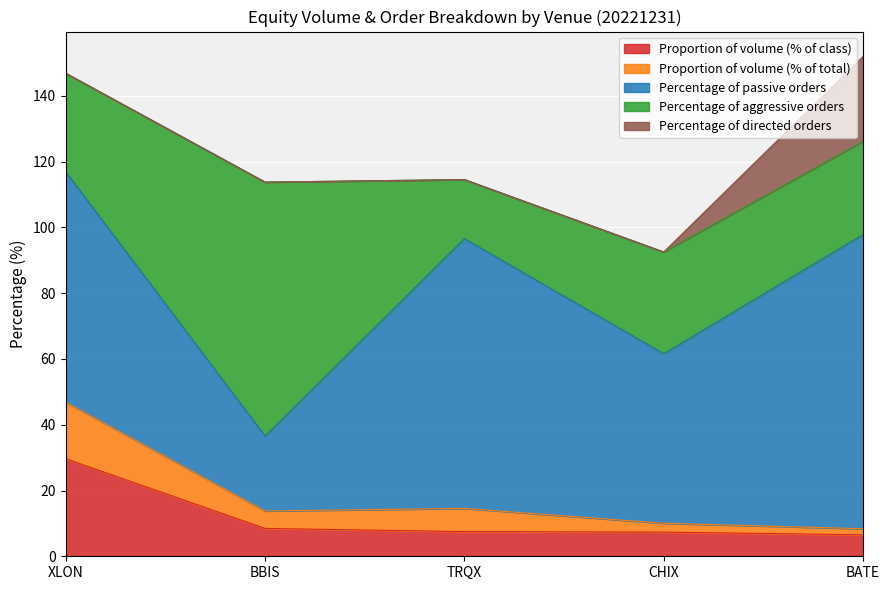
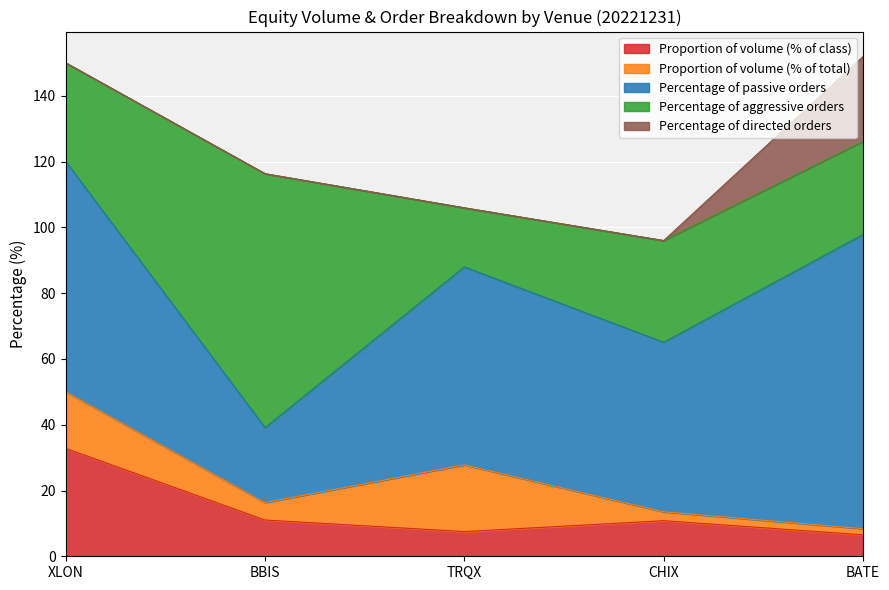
  {
    "Proportion of volume (% of class)": {
-     "XLON": 30,
-     "BBIS": 8,
+     "XLON": 33,
+     "BBIS": 11,
      "TRQX": 8,
-     "CHIX": 7,
+     "CHIX": 11,
      "BATE": 7
    },
    "Proportion of volume (% of total)": {
      "XLON": 17,
      "BBIS": 5,
-     "TRQX": 7,
+     "TRQX": 20,
      "CHIX": 3,
      "BATE": 2
    },
    "Percentage of passive orders": {
      "XLON": 70,
      "BBIS": 23,
-     "TRQX": 82,
+     "TRQX": 60,
      "CHIX": 52,
      "BATE": 89
    },
    "Percentage of aggressive orders": {
      "BATE": 28
    },
    "Percentage of directed orders": {
      "BATE": 26
    }
  }
